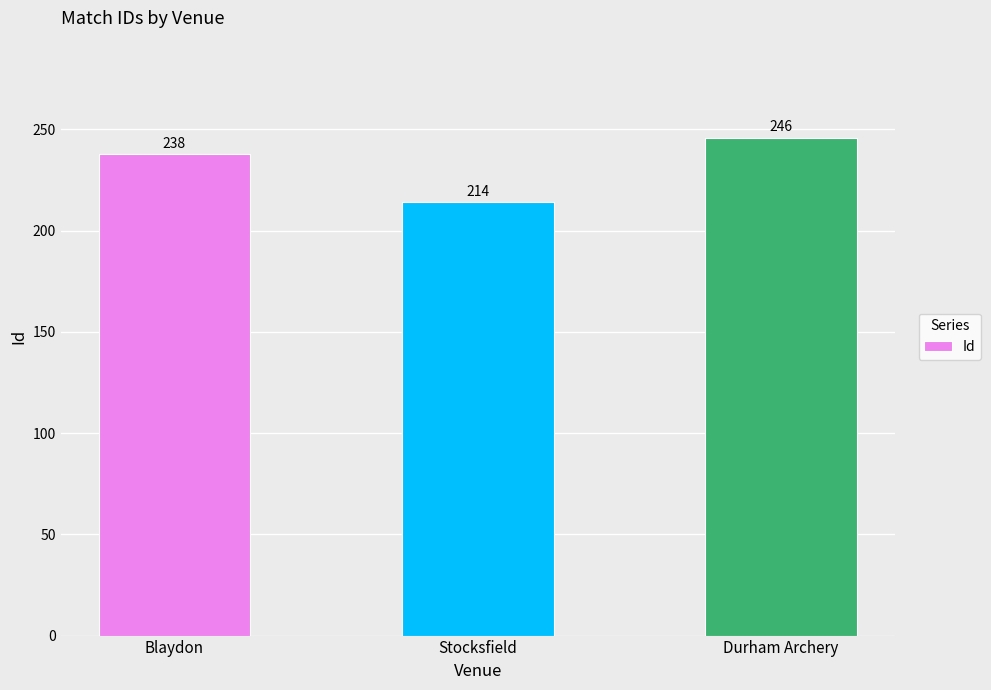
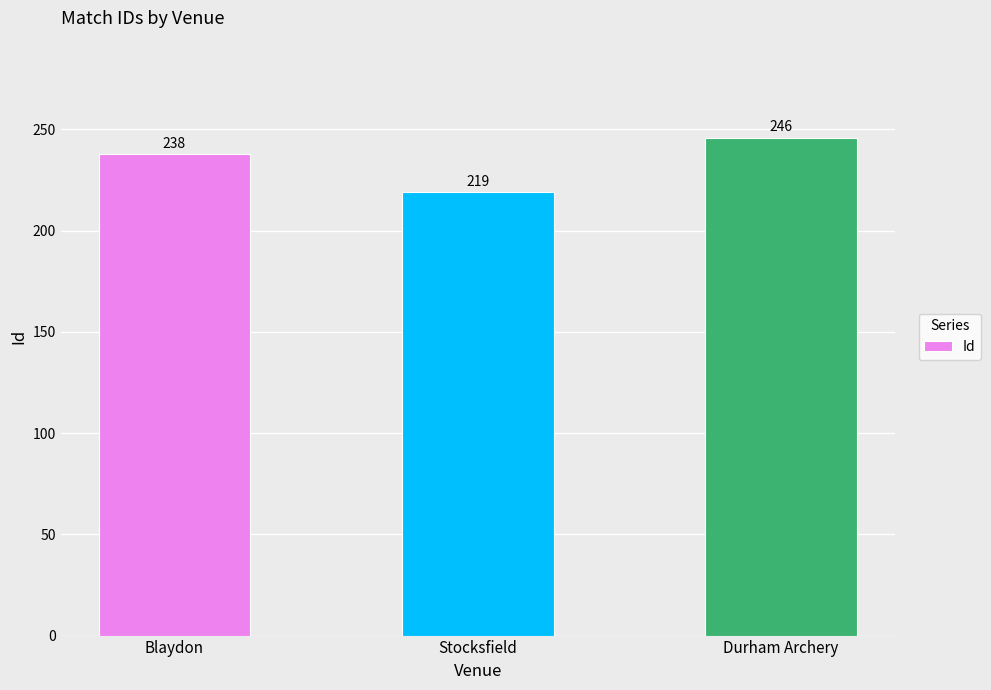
  {
    "Blaydon": 238,
-   "Stocksfield": 214,
+   "Stocksfield": 219,
    "Durham Archery": 246
  }
